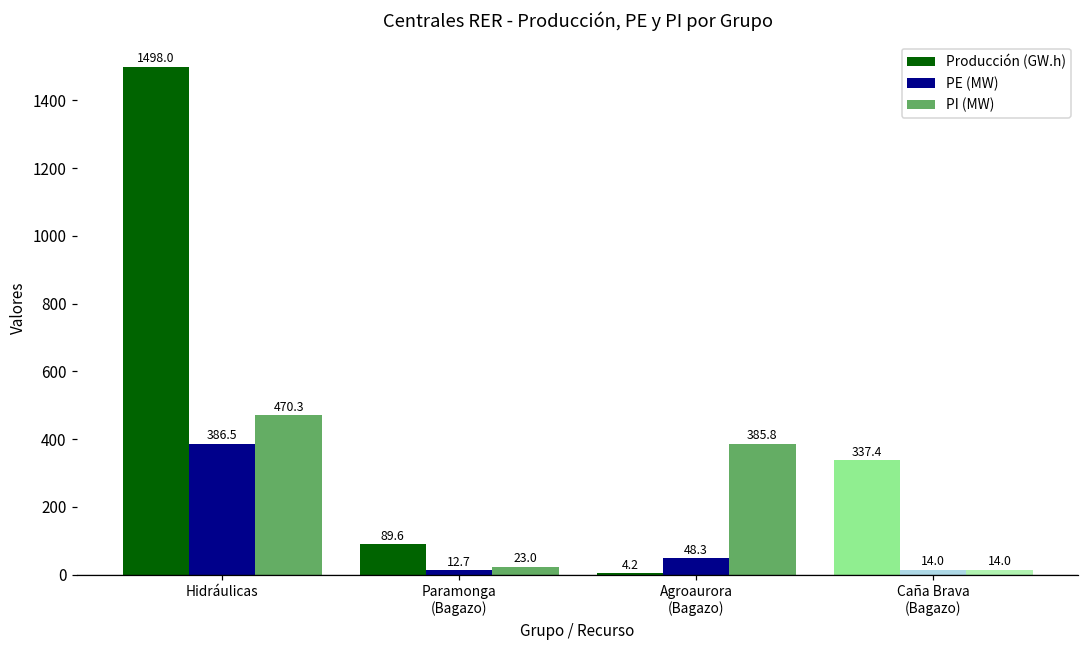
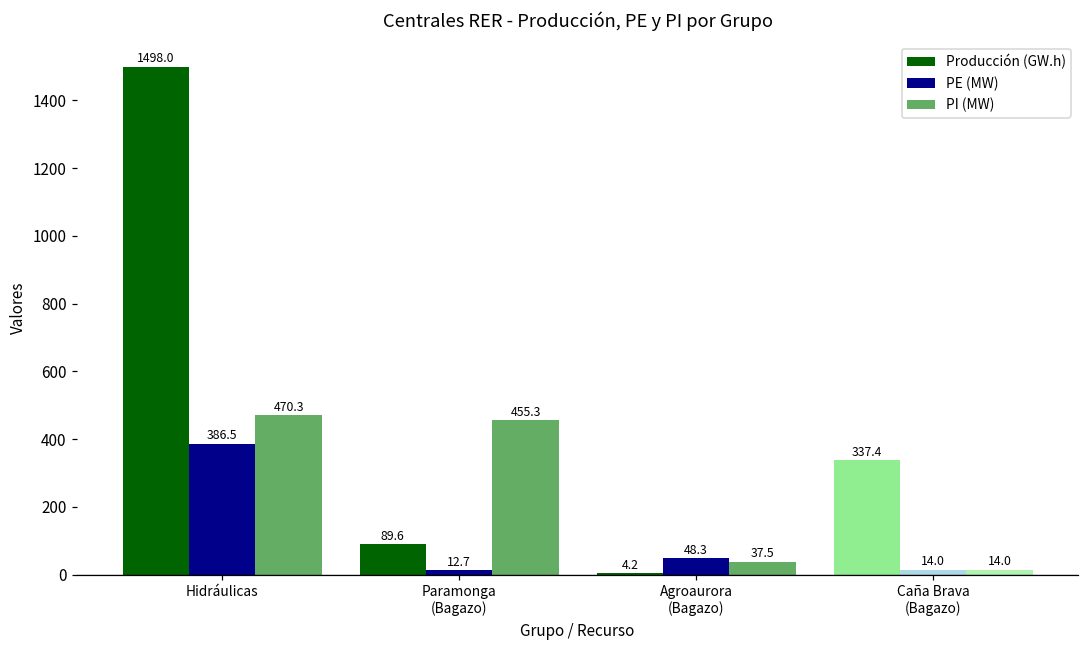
  {
    "Producción (GW.h)": {
      "Hidráulicas": 1498.0,
      "Paramonga (Bagazo)": 89.6,
      "Agroaurora (Bagazo)": 4.2,
      "Caña Brava (Bagazo)": 337.4
    },
    "PE (MW)": {
      "Hidráulicas": 386.5,
      "Paramonga (Bagazo)": 12.7,
      "Agroaurora (Bagazo)": 48.3,
      "Caña Brava (Bagazo)": 14.0
    },
    "PI (MW)": {
      "Hidráulicas": 470.3,
-     "Paramonga (Bagazo)": 23.0,
-     "Agroaurora (Bagazo)": 385.8,
+     "Paramonga (Bagazo)": 455.3,
+     "Agroaurora (Bagazo)": 37.5,
      "Caña Brava (Bagazo)": 14.0
    }
  }
